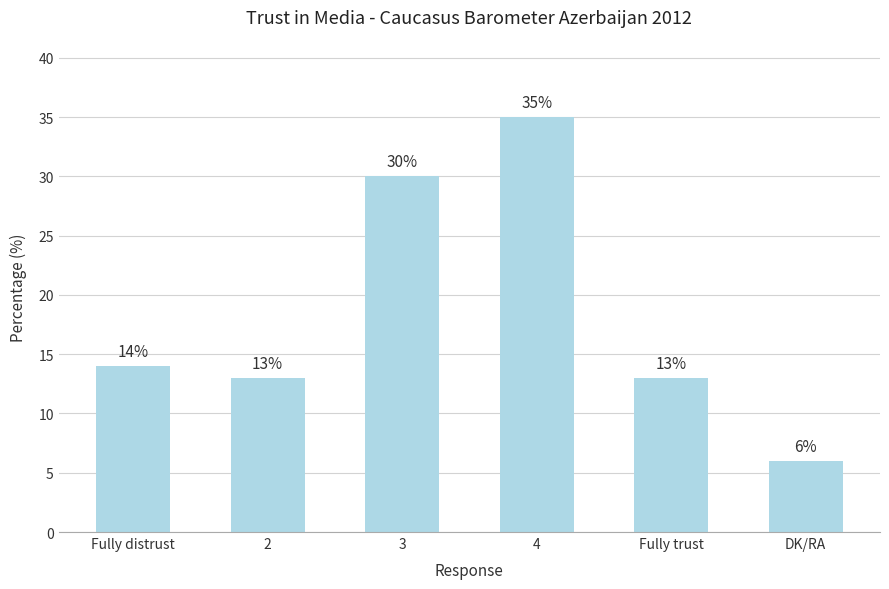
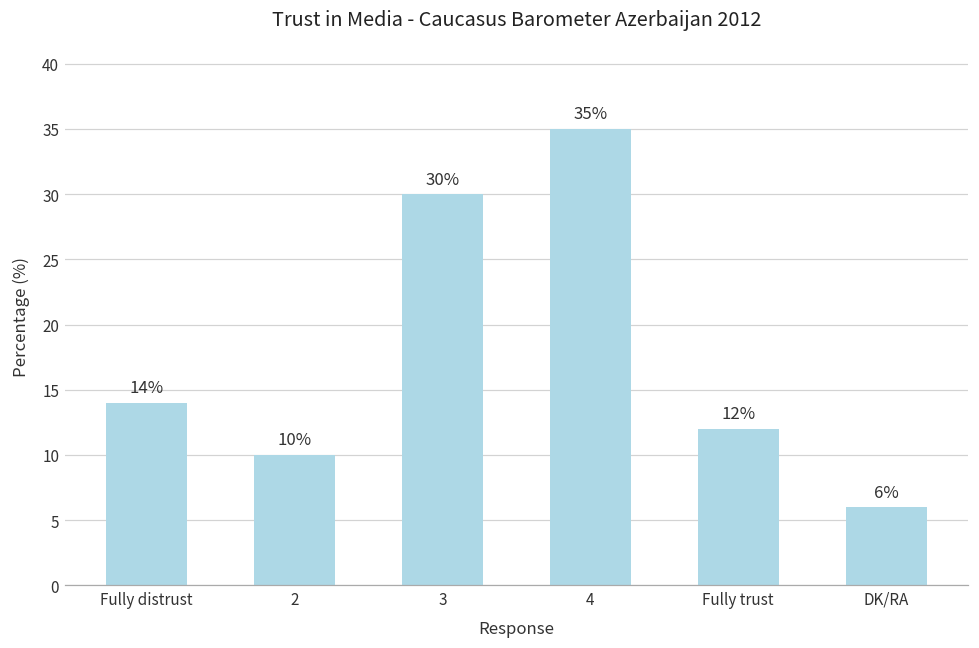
  {
    "Fully distrust": "14%",
-   "2": "13%",
+   "2": "10%",
    "3": "30%",
    "4": "35%",
-   "Fully trust": "13%",
+   "Fully trust": "12%",
    "DK/RA": "6%"
  }
